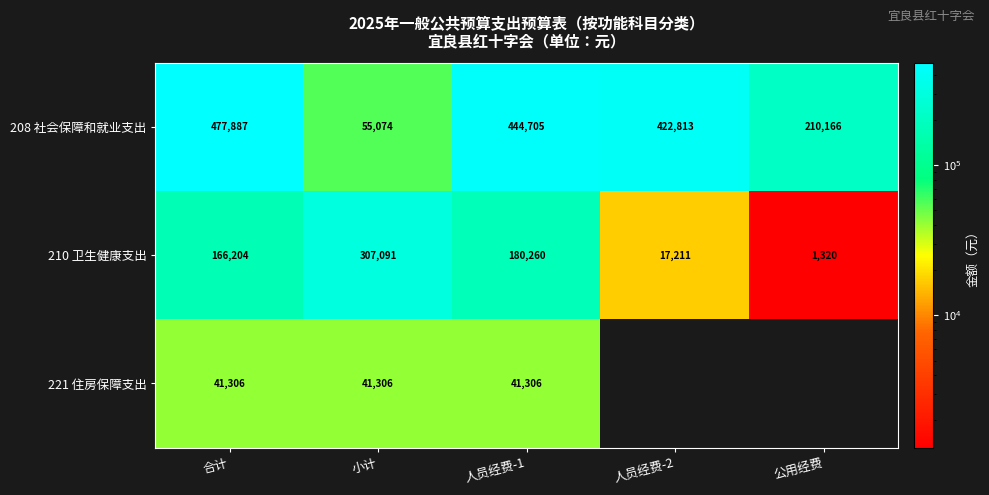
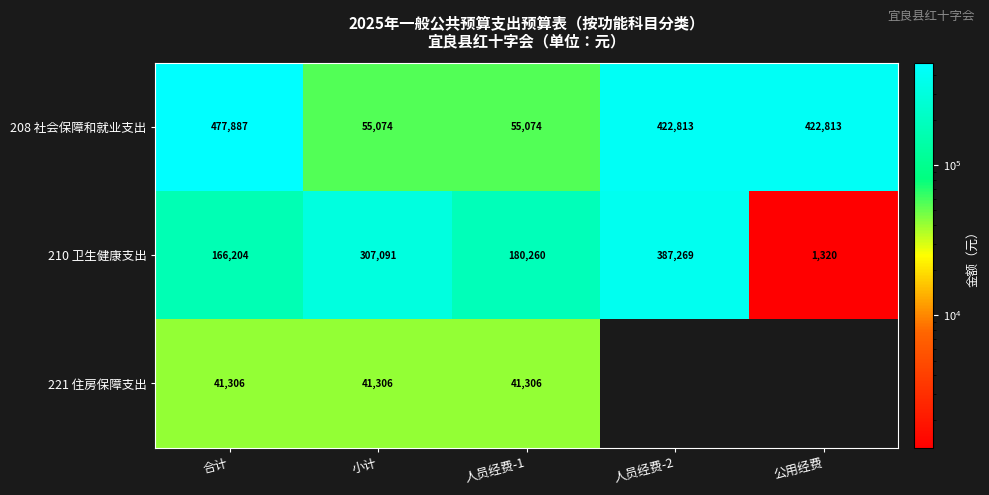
  {
    "208 社会保障和就业支出": {
      "合计": "477,887",
      "小计": "55,074",
-     "人员经费-1": "444,705",
+     "人员经费-1": "55,074",
      "人员经费-2": "422,813",
-     "公用经费": "210,166"
+     "公用经费": "422,813"
    },
    "210 卫生健康支出": {
      "合计": "166,204",
      "小计": "307,091",
      "人员经费-1": "180,260",
-     "人员经费-2": "17,211",
+     "人员经费-2": "387,269",
      "公用经费": "1,320"
    },
    "221 住房保障支出": {
      "合计": "41,306",
      "小计": "41,306",
      "人员经费-1": "41,306"
    }
  }
